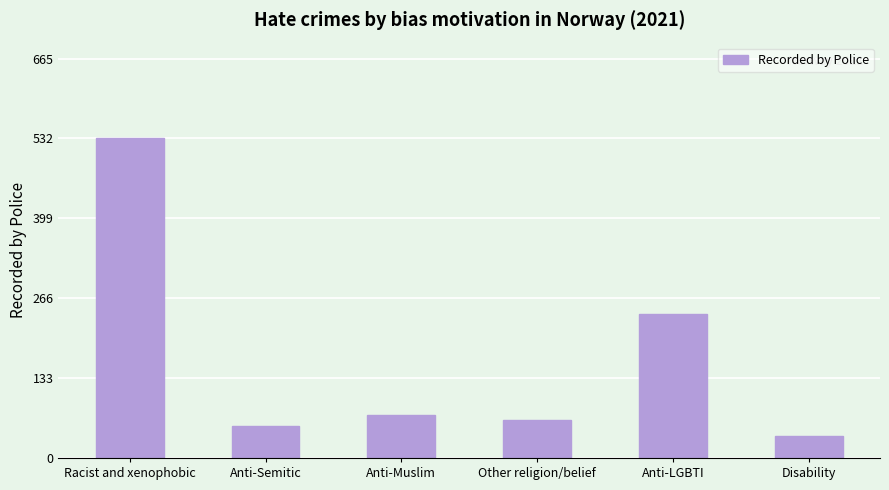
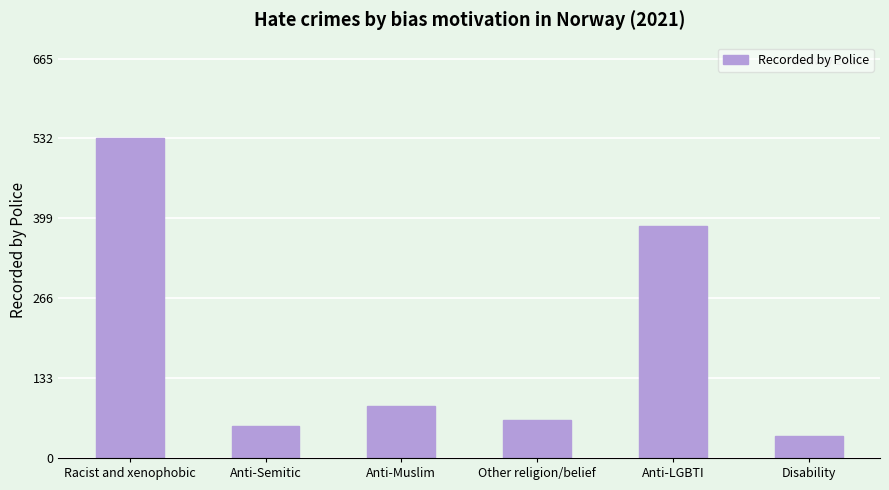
  {
    "Racist and xenophobic": 530,
    "Anti-Semitic": 50,
-   "Anti-Muslim": 70,
+   "Anti-Muslim": 90,
    "Other religion/belief": 60,
-   "Anti-LGBTI": 240,
+   "Anti-LGBTI": 390,
    "Disability": 40
  }
